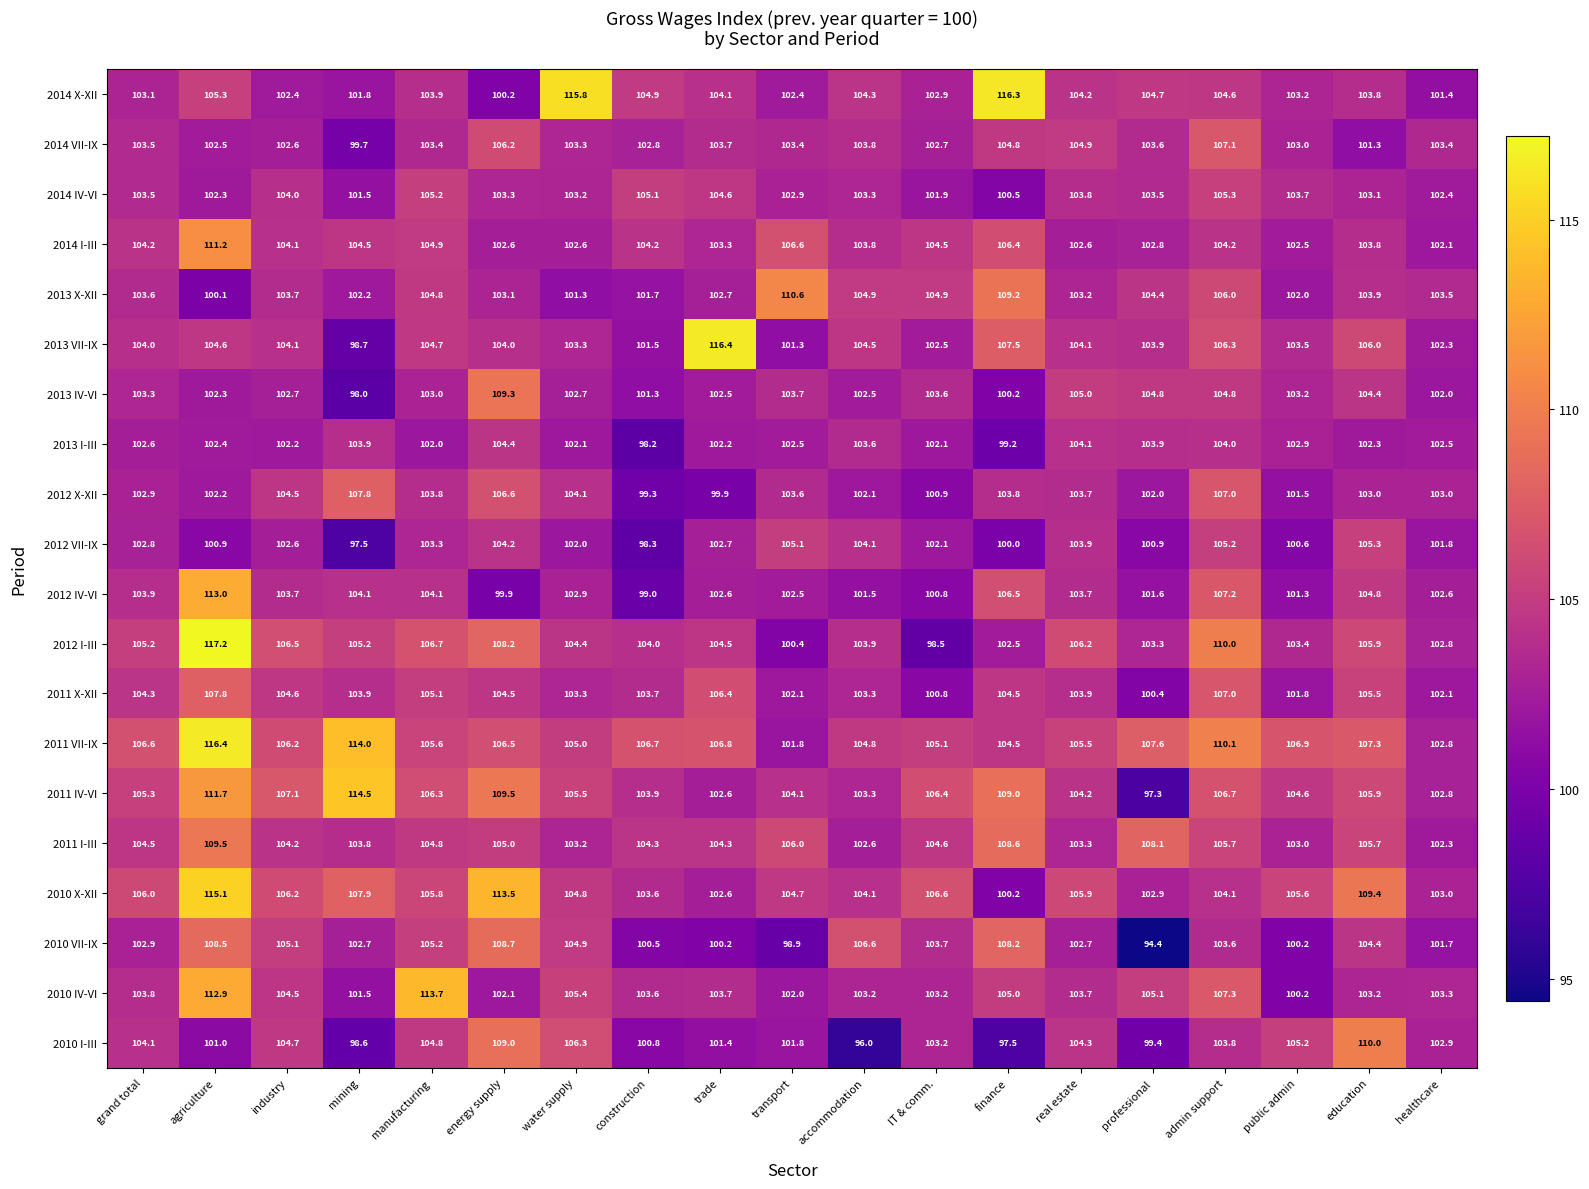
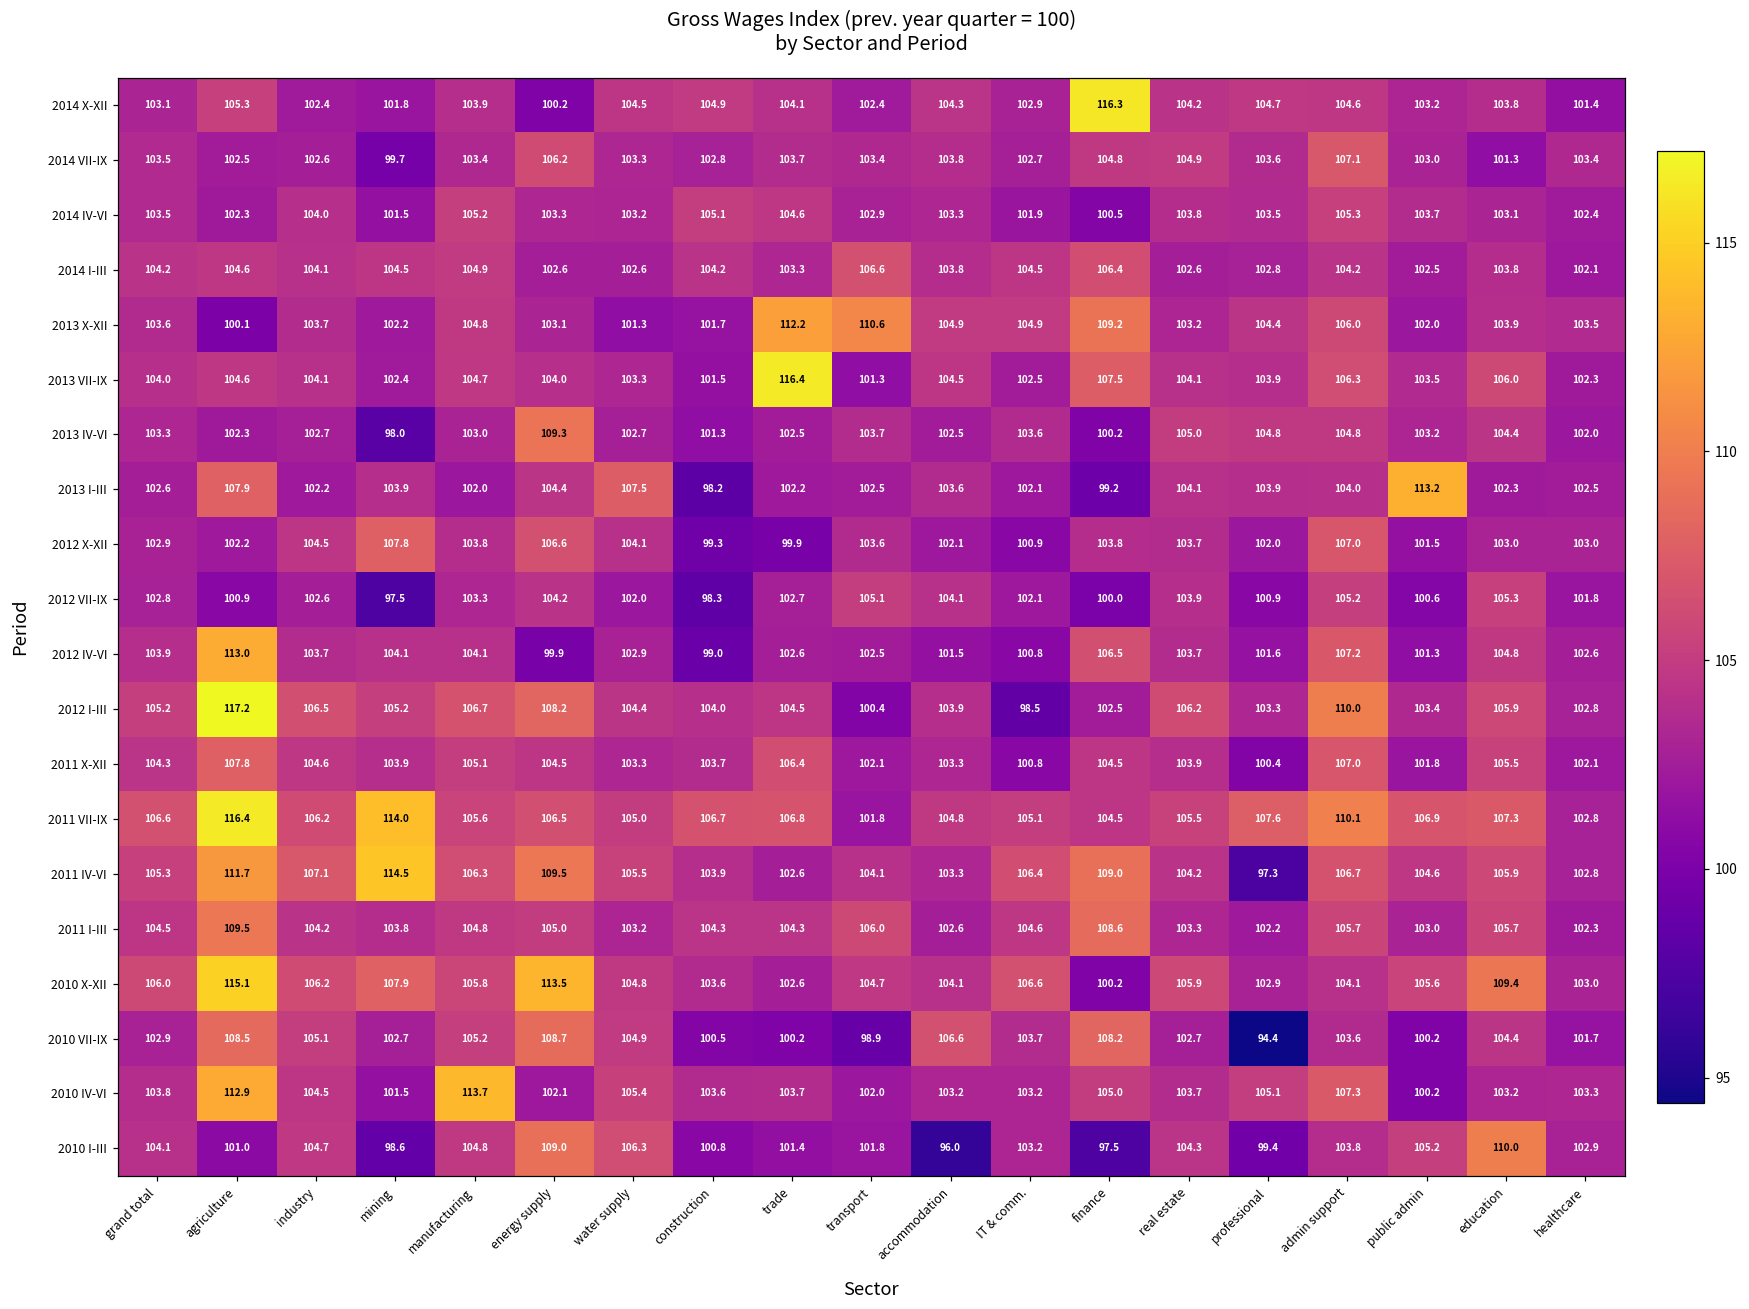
  {
    "2014 X-XII": {
      "grand total": 103.1,
      "agriculture": 105.3,
      "industry": 102.4,
      "mining": 101.8,
      "manufacturing": 103.9,
      "energy supply": 100.2,
-     "water supply": 115.8,
+     "water supply": 104.5,
      "construction": 104.9,
      "trade": 104.1,
      "transport": 102.4,
      "accommodation": 104.3,
      "IT & comm.": 102.9,
      "finance": 116.3,
      "real estate": 104.2,
      "professional": 104.7,
      "admin support": 104.6,
      "public admin": 103.2,
      "education": 103.8,
      "healthcare": 101.4
    },
    "2014 I-III": {
      "grand total": 104.2,
-     "agriculture": 111.2,
+     "agriculture": 104.6,
      "industry": 104.1,
      "mining": 104.5,
      "manufacturing": 104.9,
      "energy supply": 102.6,
      "water supply": 102.6,
      "construction": 104.2,
      "trade": 103.3,
      "transport": 106.6,
      "accommodation": 103.8,
      "IT & comm.": 104.5,
      "finance": 106.4,
      "real estate": 102.6,
      "professional": 102.8,
      "admin support": 104.2,
      "public admin": 102.5,
      "education": 103.8,
      "healthcare": 102.1
    },
    "2013 X-XII": {
      "grand total": 103.6,
      "agriculture": 100.1,
      "industry": 103.7,
      "mining": 102.2,
      "manufacturing": 104.8,
      "energy supply": 103.1,
      "water supply": 101.3,
      "construction": 101.7,
-     "trade": 102.7,
+     "trade": 112.2,
      "transport": 110.6,
      "accommodation": 104.9,
      "IT & comm.": 104.9,
      "finance": 109.2,
      "real estate": 103.2,
      "professional": 104.4,
      "admin support": 106.0,
      "public admin": 102.0,
      "education": 103.9,
      "healthcare": 103.5
    },
    "2013 VII-IX": {
      "grand total": 104.0,
      "agriculture": 104.6,
      "industry": 104.1,
-     "mining": 98.7,
+     "mining": 102.4,
      "manufacturing": 104.7,
      "energy supply": 104.0,
      "water supply": 103.3,
      "construction": 101.5,
      "trade": 116.4,
      "transport": 101.3,
      "accommodation": 104.5,
      "IT & comm.": 102.5,
      "finance": 107.5,
      "real estate": 104.1,
      "professional": 103.9,
      "admin support": 106.3,
      "public admin": 103.5,
      "education": 106.0,
      "healthcare": 102.3
    },
    "2013 I-III": {
      "grand total": 102.6,
-     "agriculture": 102.4,
+     "agriculture": 107.9,
      "industry": 102.2,
      "mining": 103.9,
      "manufacturing": 102.0,
      "energy supply": 104.4,
-     "water supply": 102.1,
+     "water supply": 107.5,
      "construction": 98.2,
      "trade": 102.2,
      "transport": 102.5,
      "accommodation": 103.6,
      "IT & comm.": 102.1,
      "finance": 99.2,
      "real estate": 104.1,
      "professional": 103.9,
      "admin support": 104.0,
-     "public admin": 102.9,
+     "public admin": 113.2,
      "education": 102.3,
      "healthcare": 102.5
    },
    "2011 I-III": {
      "grand total": 104.5,
      "agriculture": 109.5,
      "industry": 104.2,
      "mining": 103.8,
      "manufacturing": 104.8,
      "energy supply": 105.0,
      "water supply": 103.2,
      "construction": 104.3,
      "trade": 104.3,
      "transport": 106.0,
      "accommodation": 102.6,
      "IT & comm.": 104.6,
      "finance": 108.6,
      "real estate": 103.3,
-     "professional": 108.1,
+     "professional": 102.2,
      "admin support": 105.7,
      "public admin": 103.0,
      "education": 105.7,
      "healthcare": 102.3
    }
  }
